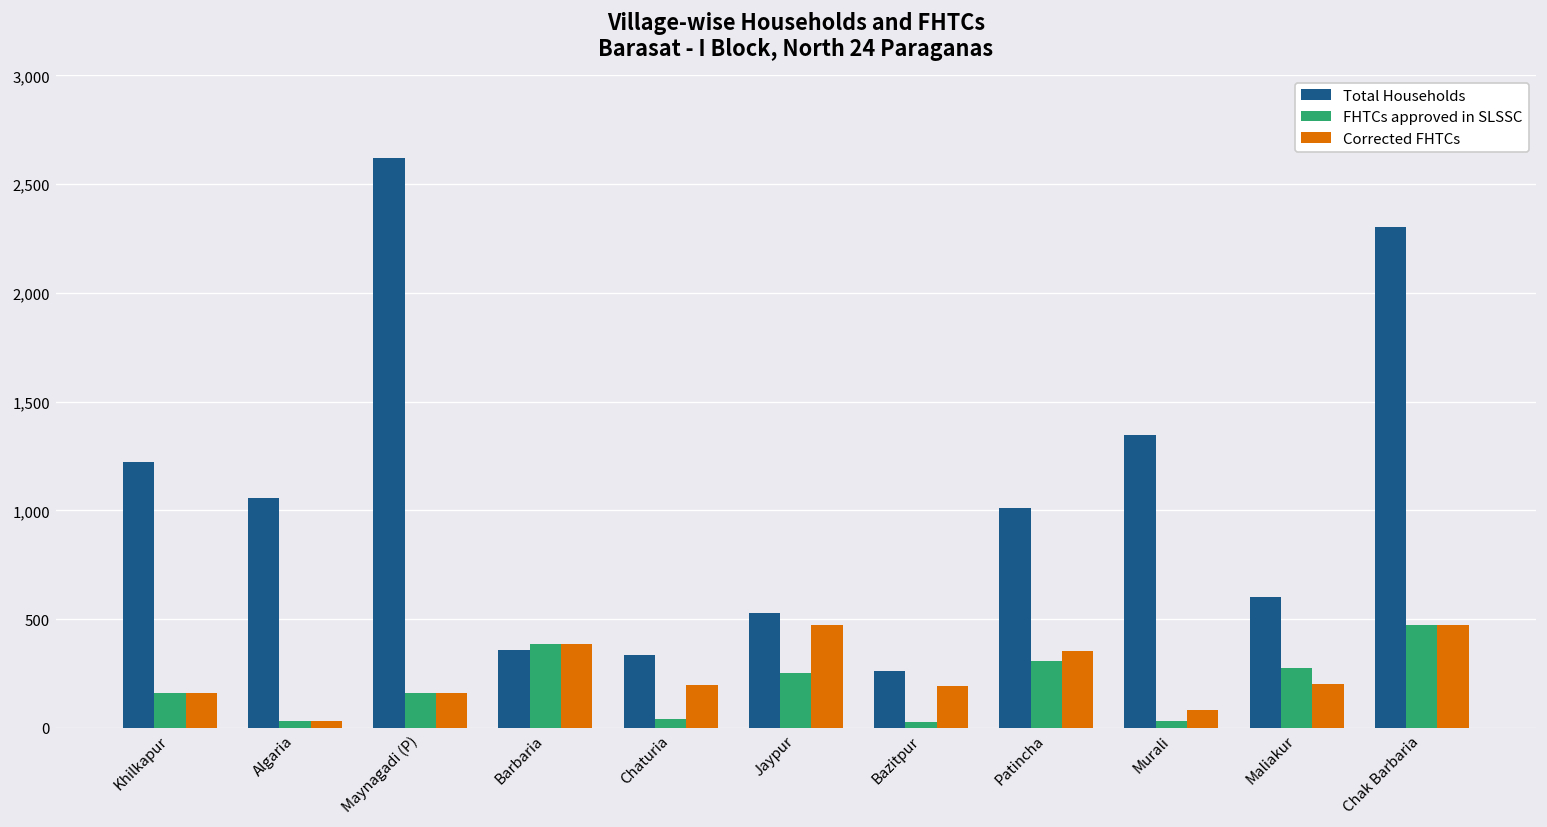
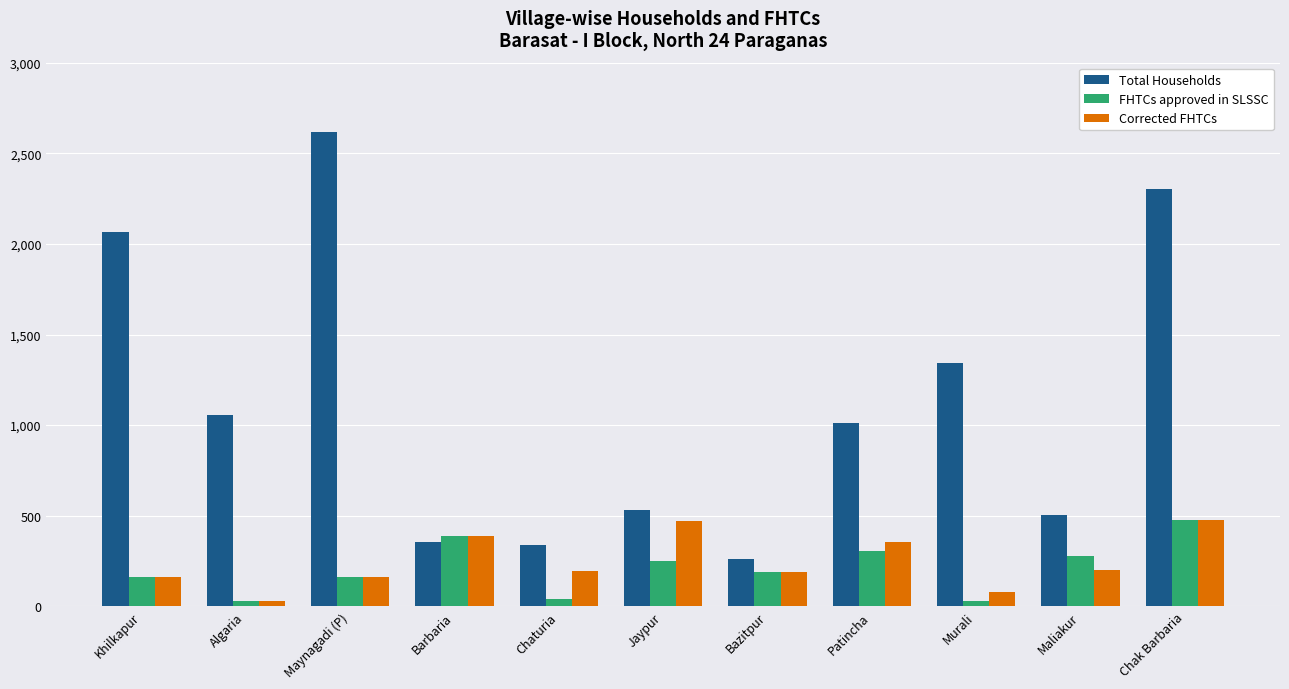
  {
    "Total Households": {
-     "Khilkapur": "1,220",
+     "Khilkapur": "2,060",
      "Algaria": "1,060",
      "Maynagadi (P)": "2,620",
      "Barbaria": "360",
      "Chaturia": "340",
      "Jaypur": "530",
      "Bazitpur": "260",
      "Patincha": "1,010",
      "Murali": "1,350",
-     "Maliakur": "600",
+     "Maliakur": "510",
      "Chak Barbaria": "2,310"
    },
    "FHTCs approved in SLSSC": {
      "Khilkapur": "160",
      "Algaria": "30",
      "Maynagadi (P)": "160",
      "Barbaria": "390",
      "Chaturia": "40",
      "Jaypur": "250",
-     "Bazitpur": "30",
+     "Bazitpur": "190",
      "Patincha": "310",
      "Murali": "30",
      "Maliakur": "280",
      "Chak Barbaria": "480"
    },
    "Corrected FHTCs": {
      "Khilkapur": "160",
      "Algaria": "30",
      "Maynagadi (P)": "160",
      "Barbaria": "390",
      "Chaturia": "200",
      "Jaypur": "470",
      "Bazitpur": "190",
      "Patincha": "360",
      "Murali": "80",
      "Maliakur": "200",
      "Chak Barbaria": "480"
    }
  }
